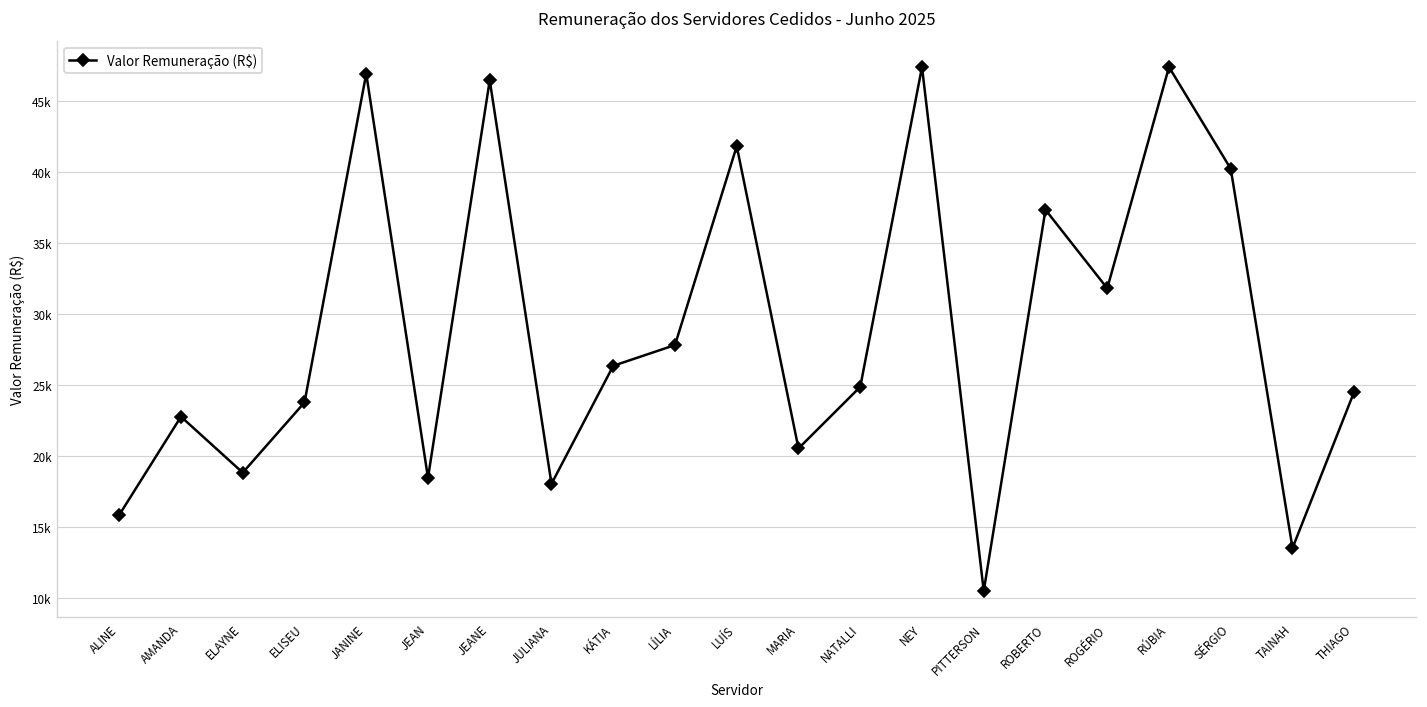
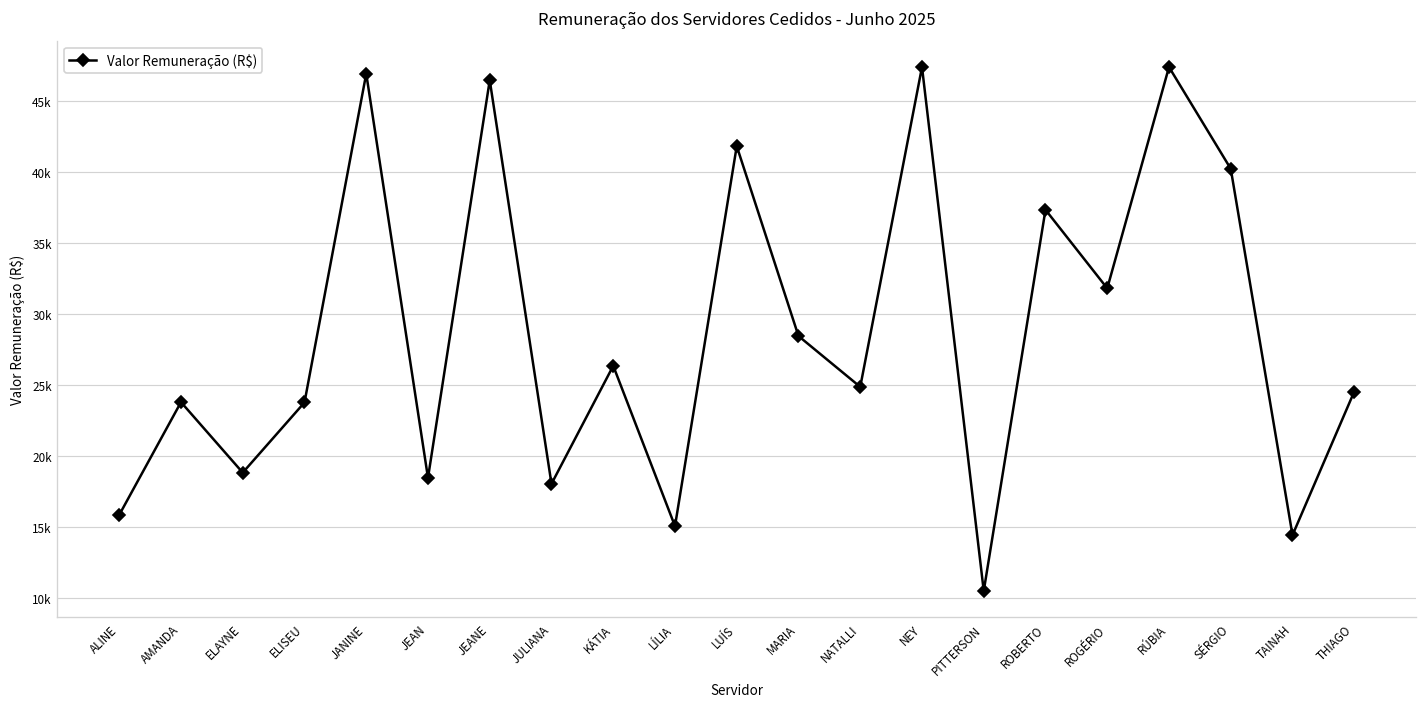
  {
    "ALINE": 15800,
-   "AMANDA": 22800,
+   "AMANDA": 23800,
    "ELAYNE": 18800,
    "ELISEU": 23800,
    "JANINE": 47000,
    "JEAN": 18400,
    "JEANE": 46500,
    "JULIANA": 18000,
    "KÁTIA": 26300,
-   "LÍLIA": 27800,
+   "LÍLIA": 15000,
    "LUÍS": 41800,
-   "MARIA": 20500,
+   "MARIA": 28400,
    "NATALLI": 24900,
    "NEY": 47400,
    "PITTERSON": 10500,
    "ROBERTO": 37400,
    "ROGÉRIO": 31800,
    "RÚBIA": 47400,
    "SÉRGIO": 40200,
-   "TAINAH": 13500,
+   "TAINAH": 14400,
    "THIAGO": 24500
  }
